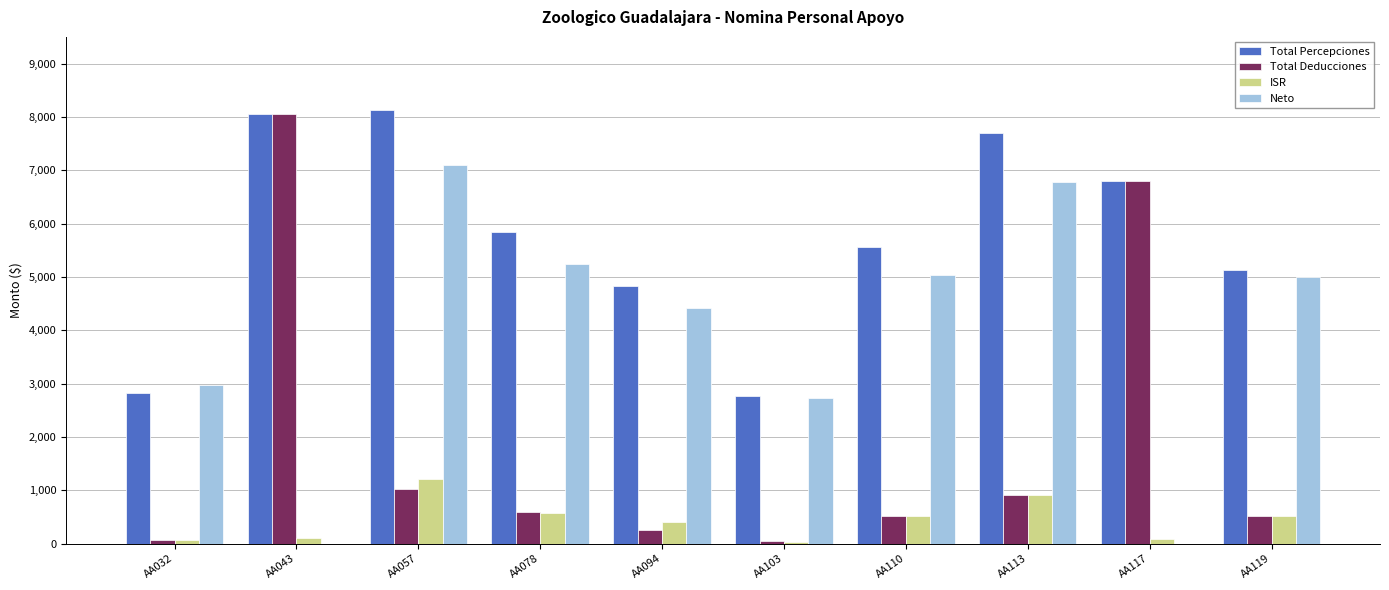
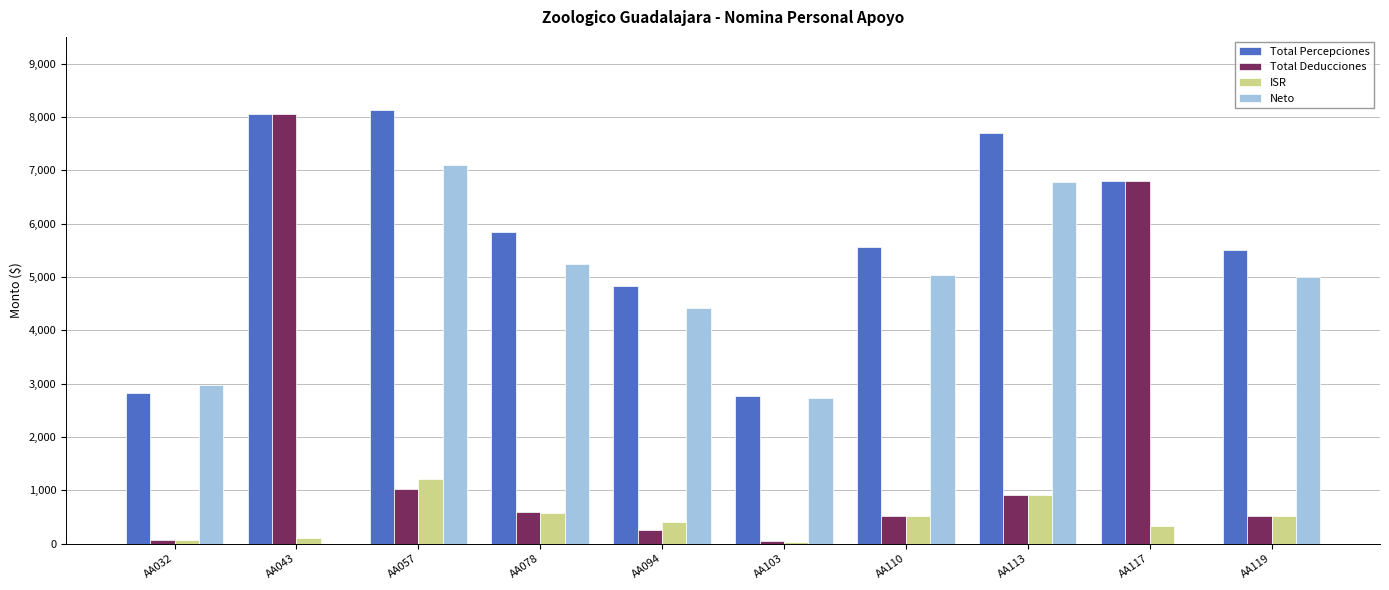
  {
    "Total Percepciones": {
      "AA032": "2,800",
      "AA043": "8,100",
      "AA057": "8,100",
      "AA078": "5,800",
      "AA094": "4,800",
      "AA103": "2,800",
      "AA110": "5,600",
      "AA113": "7,700",
      "AA117": "6,800",
-     "AA119": "5,100"
+     "AA119": "5,500"
    },
    "Total Deducciones": {
      "AA032": "100",
      "AA043": "8,100",
      "AA057": "1,000",
      "AA078": "600",
      "AA094": "200",
      "AA103": "100",
      "AA110": "500",
      "AA113": "900",
      "AA117": "6,800",
      "AA119": "500"
    },
    "ISR": {
      "AA032": "100",
      "AA043": "100",
      "AA057": "1,200",
      "AA078": "600",
      "AA094": "400",
      "AA110": "500",
      "AA113": "900",
-     "AA117": "100",
+     "AA117": "300",
      "AA119": "500"
    },
    "Neto": {
      "AA032": "3,000",
      "AA057": "7,100",
      "AA078": "5,200",
      "AA094": "4,400",
      "AA103": "2,700",
      "AA110": "5,000",
      "AA113": "6,800",
      "AA119": "5,000"
    }
  }
